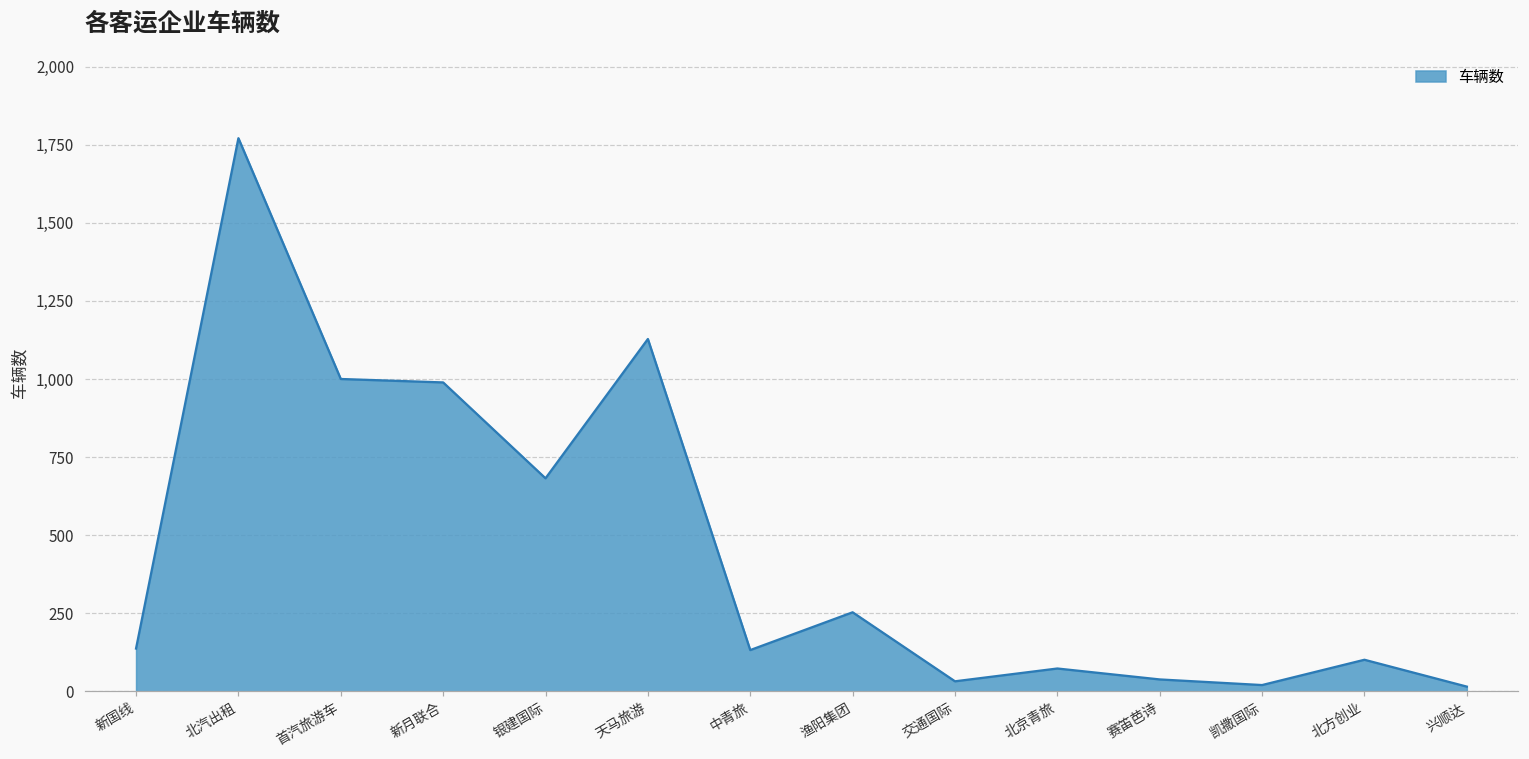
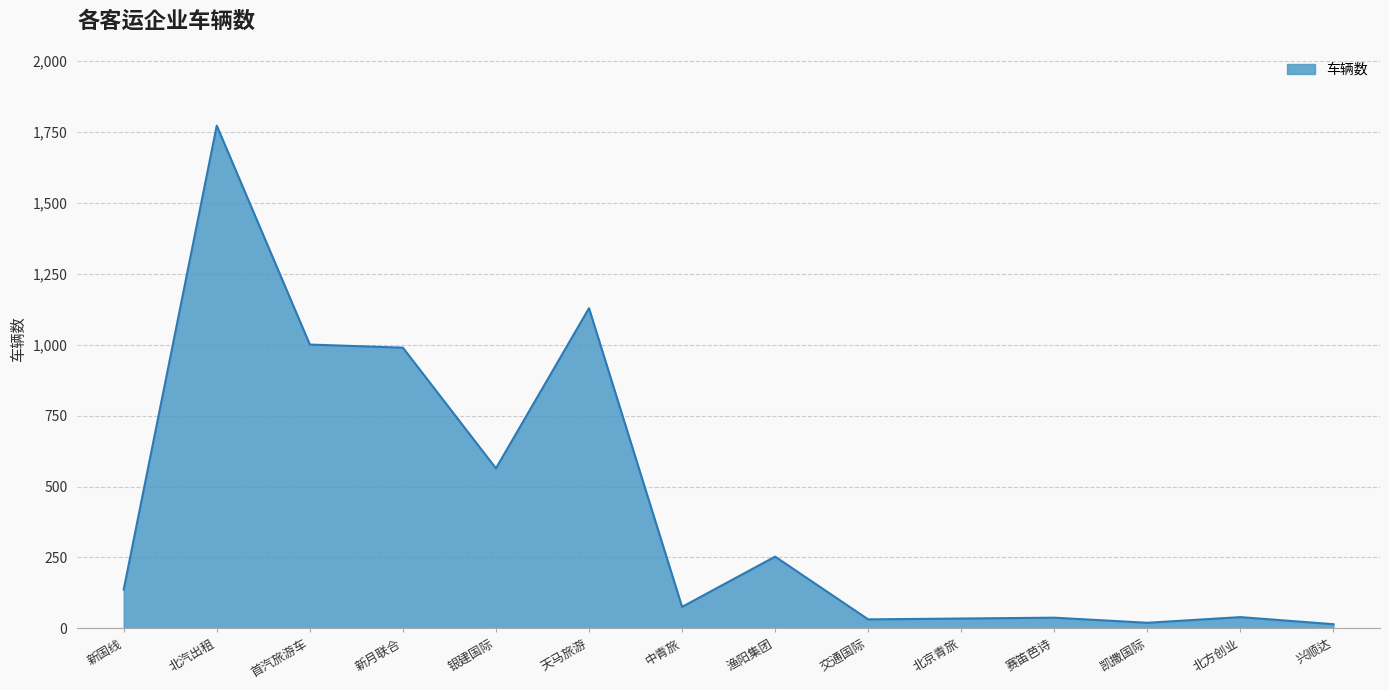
  {
    "新国线": "140",
    "北汽出租": "1,770",
    "首汽旅游车": "1,000",
    "新月联合": "990",
-   "银建国际": "680",
+   "银建国际": "560",
    "天马旅游": "1,130",
-   "中青旅": "130",
+   "中青旅": "80",
    "渔阳集团": "250",
    "交通国际": "30",
-   "北京青旅": "70",
+   "北京青旅": "40",
    "赛笛芭诗": "40",
    "凯撒国际": "20",
-   "北方创业": "100",
+   "北方创业": "40",
    "兴顺达": "20"
  }
